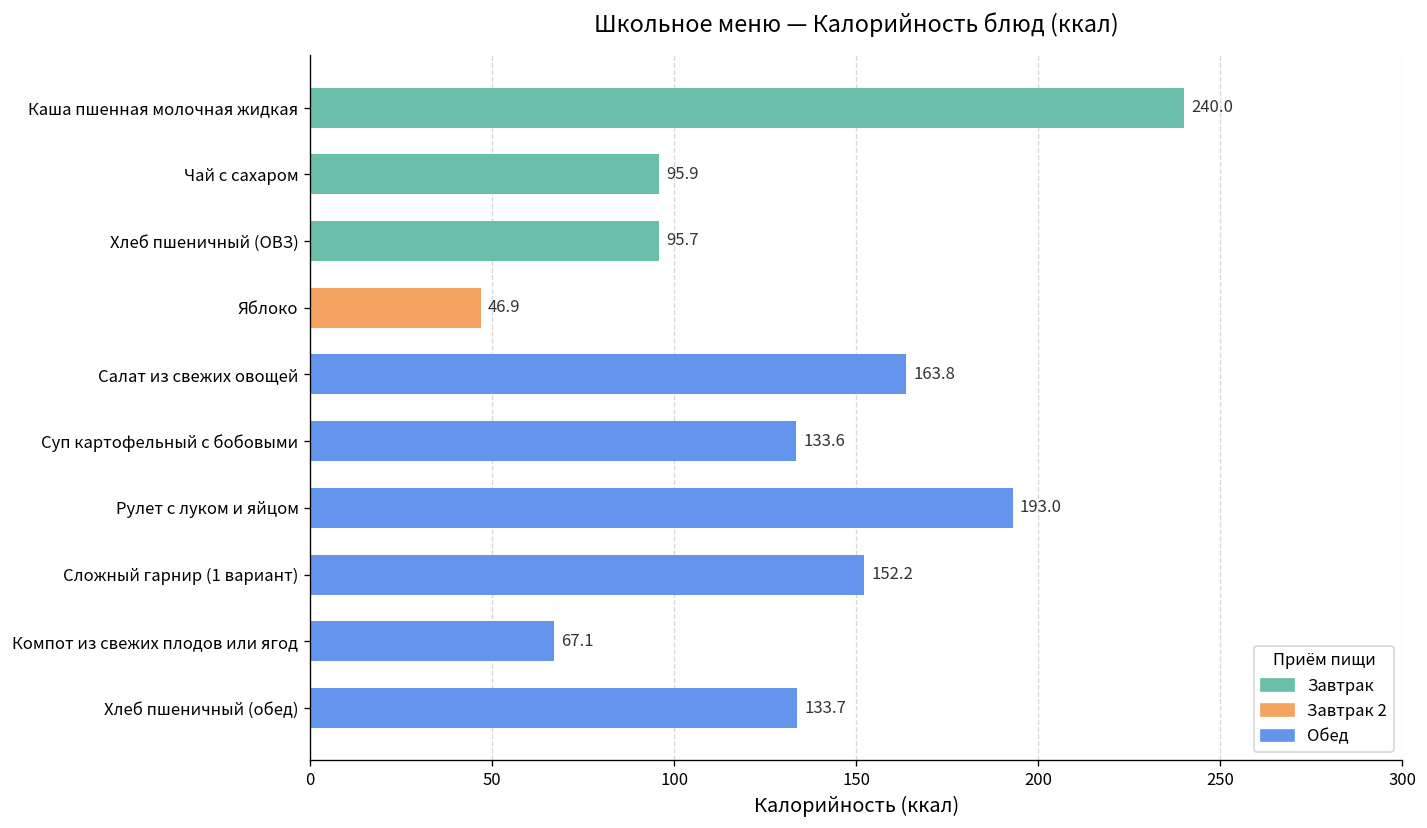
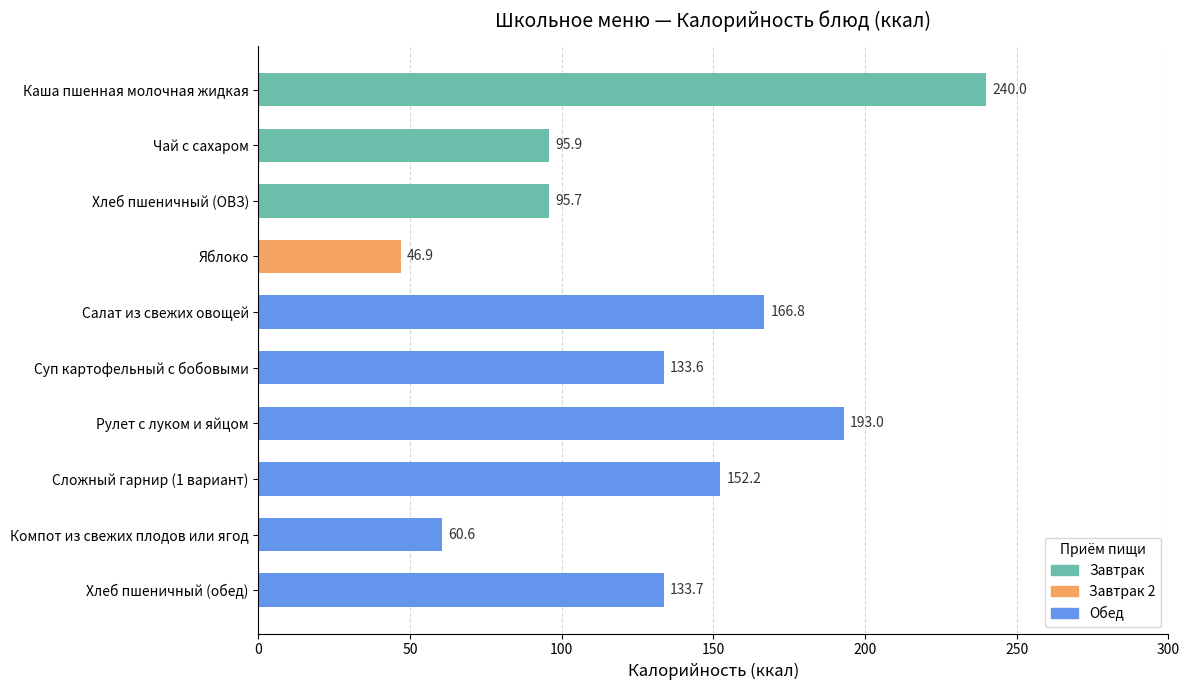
  {
    "Каша пшенная молочная жидкая": 240.0,
    "Чай с сахаром": 95.9,
    "Хлеб пшеничный (ОВЗ)": 95.7,
    "Яблоко": 46.9,
-   "Салат из свежих овощей": 163.8,
+   "Салат из свежих овощей": 166.8,
    "Суп картофельный с бобовыми": 133.6,
    "Рулет с луком и яйцом": 193.0,
    "Сложный гарнир (1 вариант)": 152.2,
-   "Компот из свежих плодов или ягод": 67.1,
+   "Компот из свежих плодов или ягод": 60.6,
    "Хлеб пшеничный (обед)": 133.7
  }
